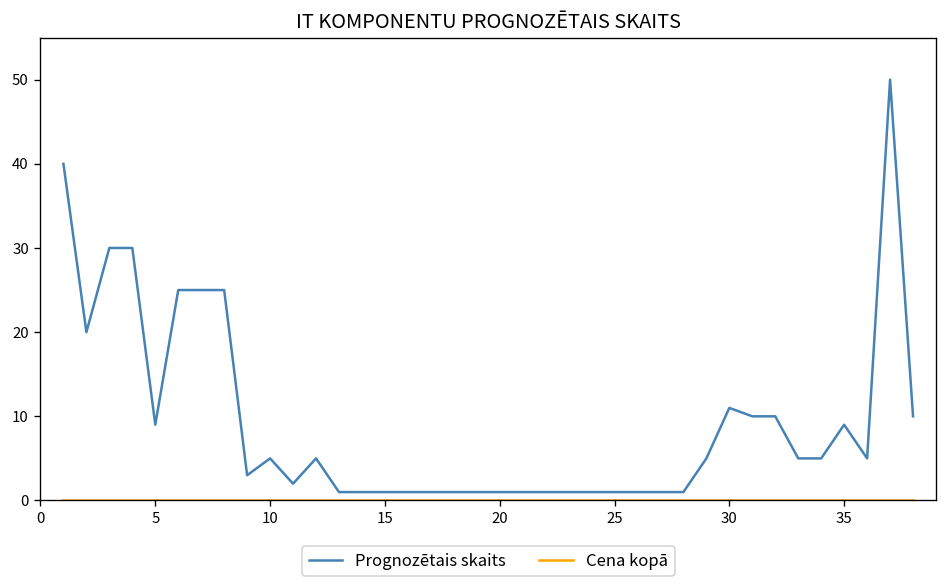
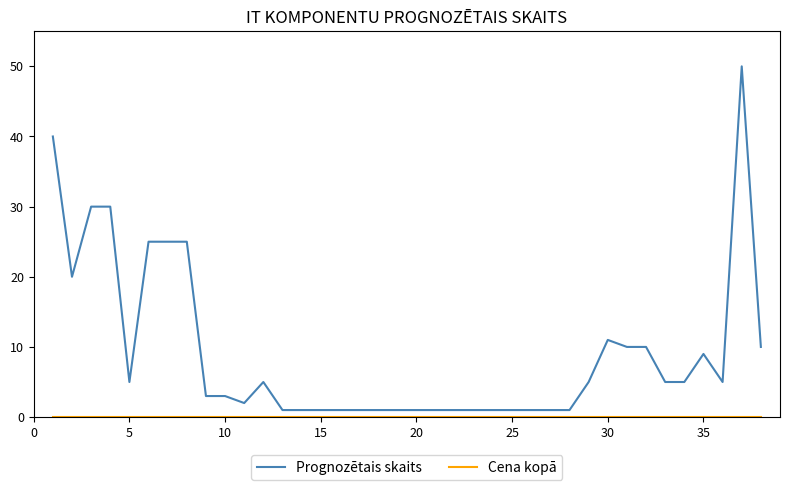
  {
    "Prognozētais skaits": {
-     "5": 9,
-     "10": 5,
+     "5": 5,
+     "10": 3,
      "15": 1,
      "20": 1,
      "25": 1,
      "30": 11,
      "35": 9
    },
    "Cena kopā": {
      "5": 0,
      "10": 0,
      "15": 0,
      "20": 0,
      "25": 0,
      "30": 0,
      "35": 0
    }
  }
